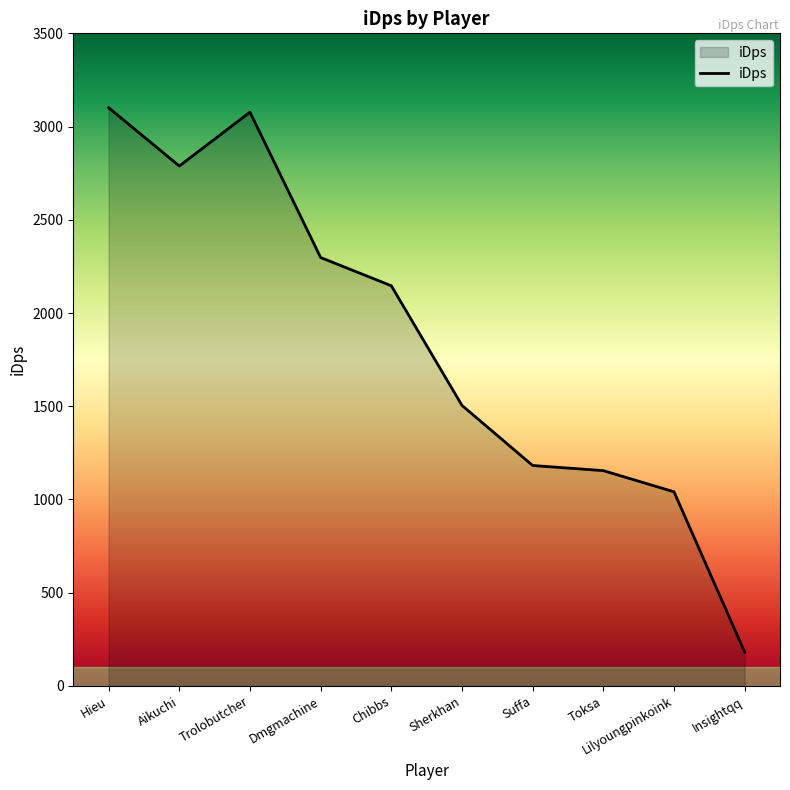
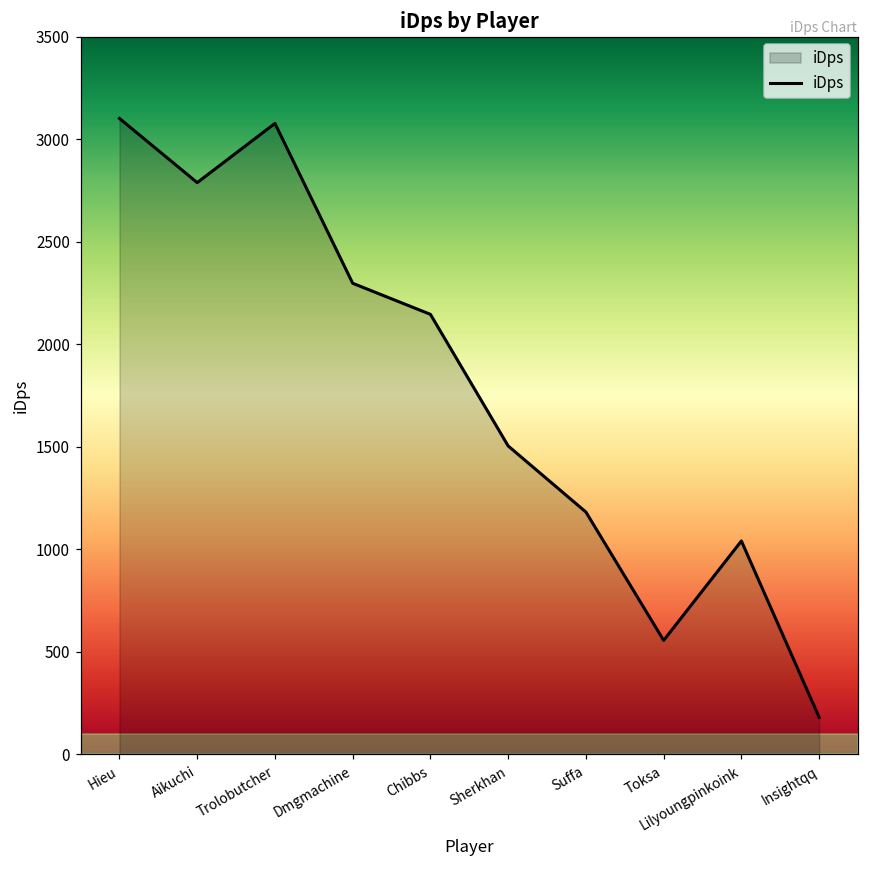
  {
    "Hieu": 3100,
    "Aikuchi": 2790,
    "Trolobutcher": 3080,
    "Dmgmachine": 2300,
    "Chibbs": 2150,
    "Sherkhan": 1500,
    "Suffa": 1180,
-   "Toksa": 1150,
+   "Toksa": 560,
    "Lilyoungpinkoink": 1040,
    "Insightqq": 180
  }
